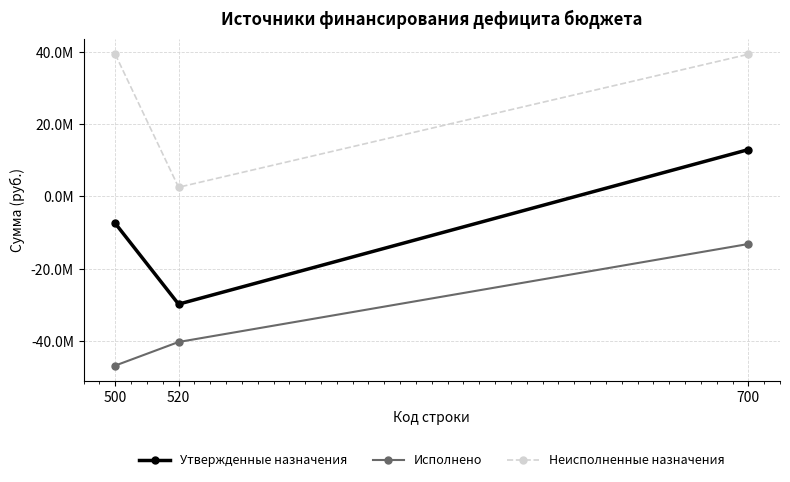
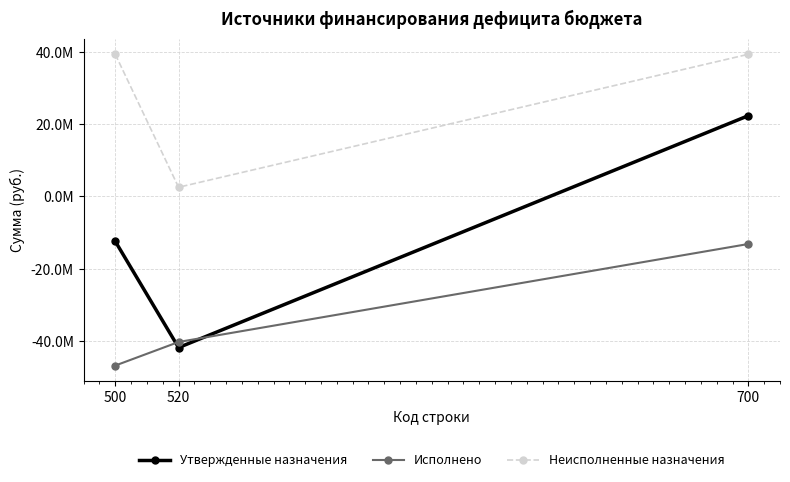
  {
    "Утвержденные назначения": {
-     "500": -7000000,
-     "520": -30000000,
-     "700": 13000000
+     "500": -12000000,
+     "520": -42000000,
+     "700": 22000000
    },
    "Исполнено": {
      "500": -47000000,
      "520": -40000000,
      "700": -13000000
    },
    "Неисполненные назначения": {
      "500": 39000000,
      "520": 3000000,
      "700": 39000000
    }
  }
